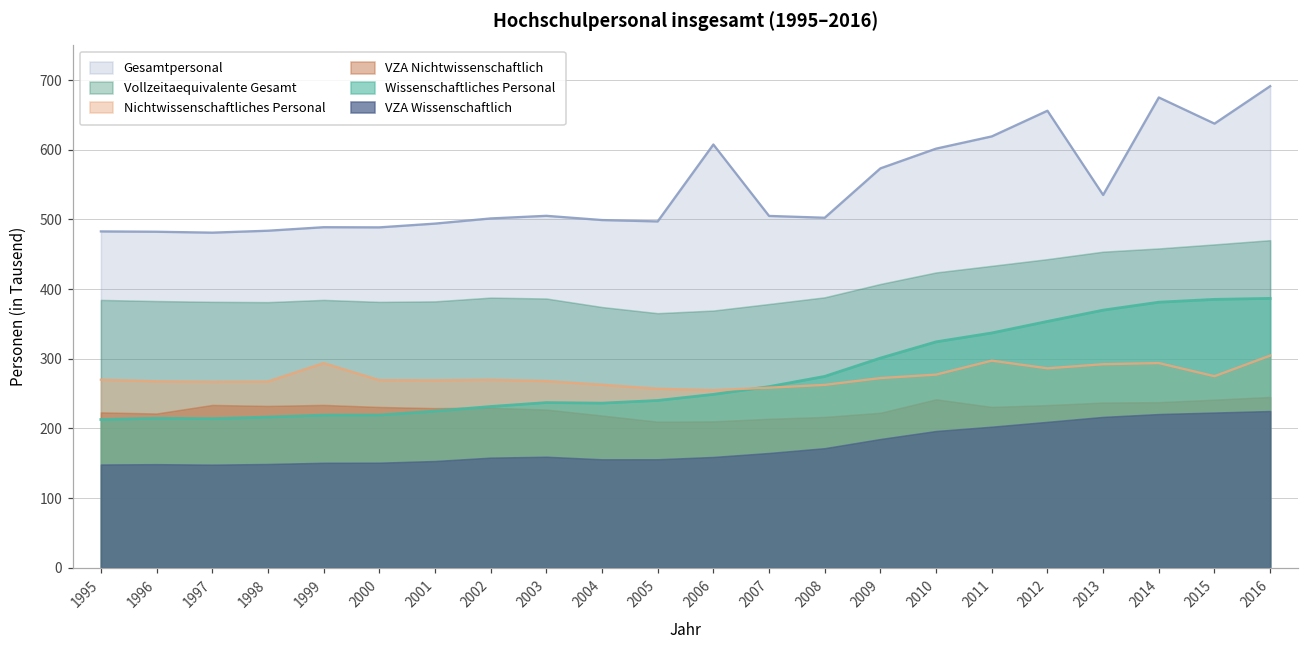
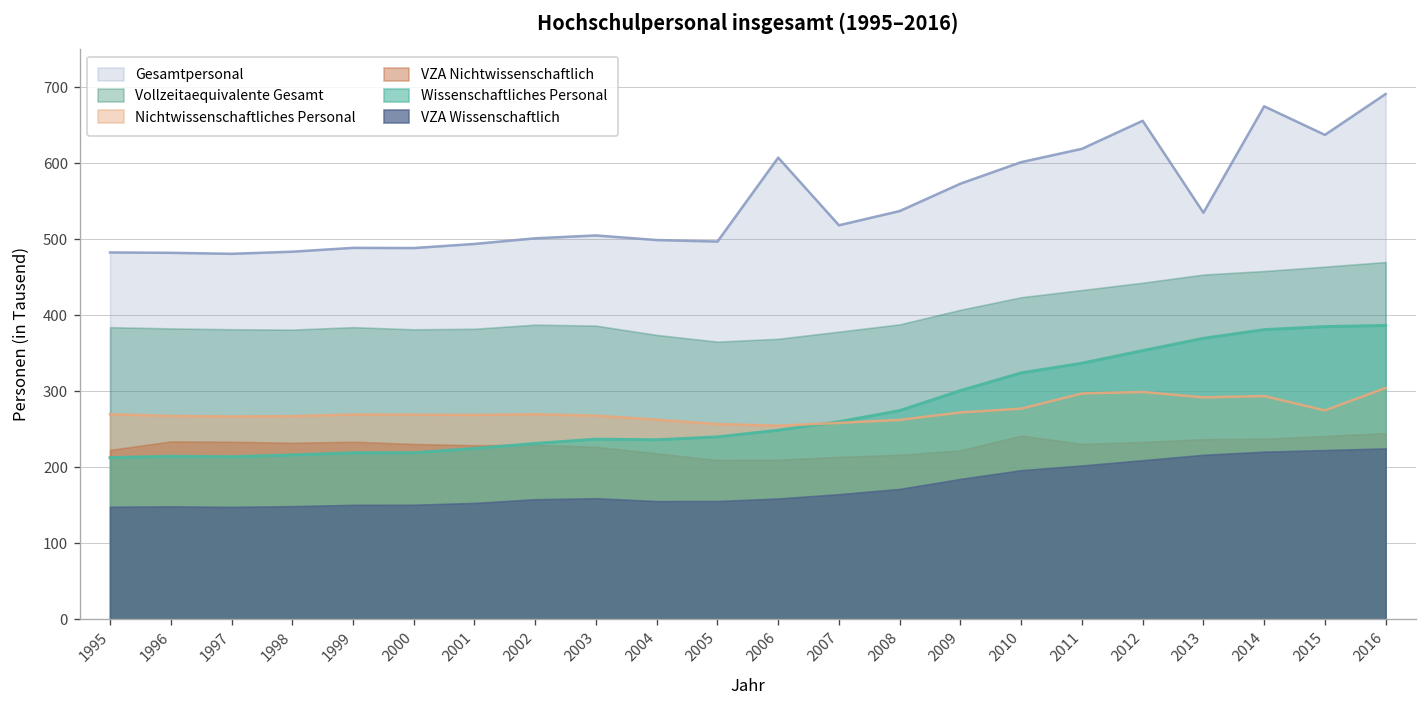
  {
    "Gesamtpersonal": {
      "1995": 480,
      "1996": 480,
      "1997": 480,
      "1998": 480,
      "1999": 490,
      "2000": 490,
      "2001": 490,
      "2002": 500,
      "2003": 510,
      "2004": 500,
      "2005": 500,
      "2006": 610,
-     "2007": 510,
-     "2008": 500,
+     "2007": 520,
+     "2008": 540,
      "2009": 570,
      "2010": 600,
      "2011": 620,
      "2012": 660,
      "2013": 540,
      "2014": 680,
      "2015": 640,
      "2016": 690
    },
    "Nichtwissenschaftliches Personal": {
      "1995": 270,
      "1996": 270,
      "1997": 270,
      "1998": 270,
-     "1999": 290,
+     "1999": 270,
      "2000": 270,
      "2001": 270,
      "2002": 270,
      "2003": 270,
      "2004": 260,
      "2005": 260,
      "2006": 250,
      "2008": 260,
      "2009": 270,
      "2010": 280,
      "2011": 300,
-     "2012": 290,
+     "2012": 300,
      "2013": 290,
      "2014": 290,
      "2015": 280,
      "2016": 300
    },
    "VZA Nichtwissenschaftlich": {
      "1995": 220,
-     "1996": 220,
+     "1996": 230,
      "1997": 230,
      "1998": 230,
      "1999": 230,
      "2000": 230,
      "2001": 230,
      "2003": 230,
      "2004": 220,
      "2005": 210,
      "2006": 210,
      "2007": 210,
      "2008": 220,
      "2009": 220,
      "2010": 240,
      "2011": 230,
      "2012": 230,
      "2013": 240,
      "2014": 240,
      "2015": 240,
      "2016": 250
    }
  }
